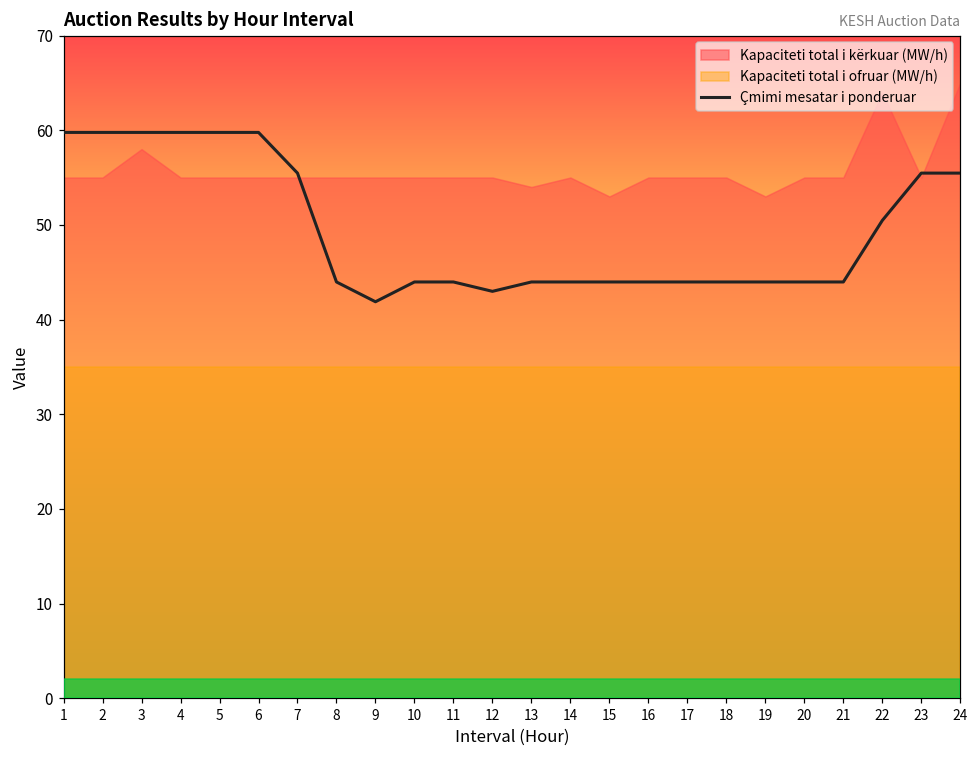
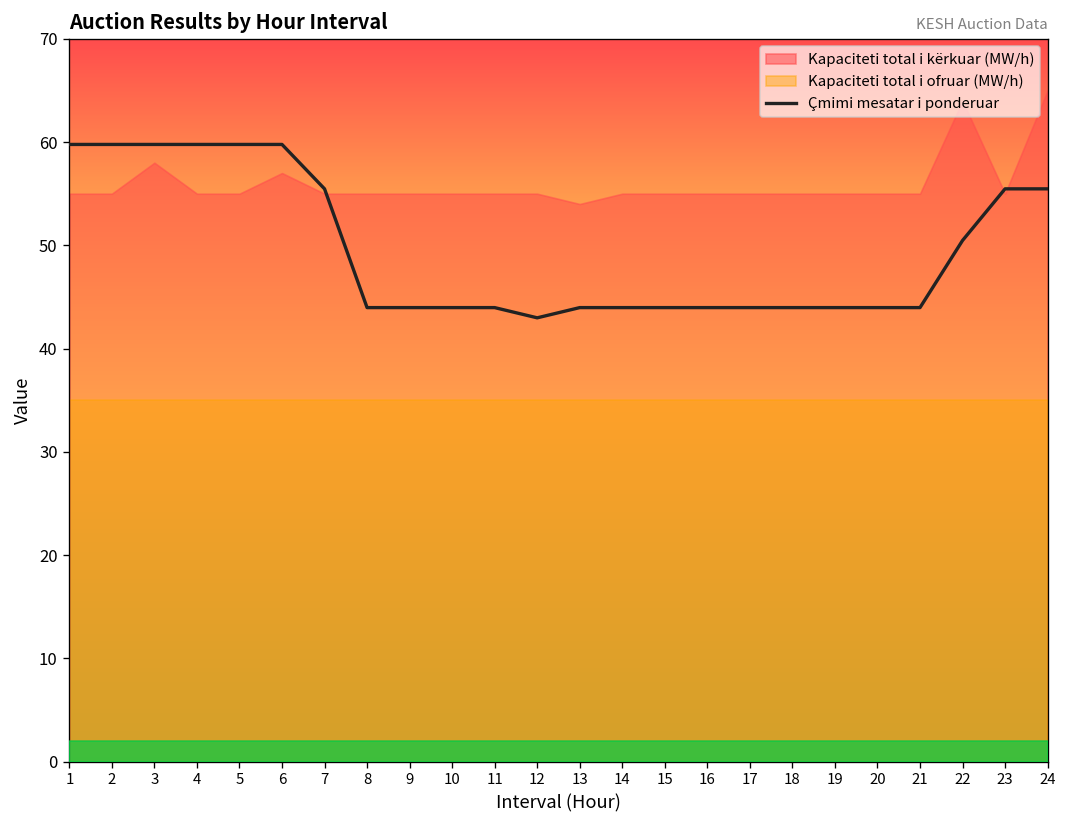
  {
    "Çmimi mesatar i ponderuar": {
      "1": 60,
      "2": 60,
      "3": 60,
      "4": 60,
      "5": 60,
      "6": 60,
      "7": 55,
      "8": 44,
-     "9": 42,
+     "9": 44,
      "10": 44,
      "11": 44,
      "12": 43,
      "13": 44,
      "14": 44,
      "15": 44,
      "16": 44,
      "17": 44,
      "18": 44,
      "19": 44,
      "20": 44,
      "21": 44,
      "22": 50,
      "23": 55,
      "24": 55
    },
    "Kapaciteti total i kërkuar (MW/h)": {
      "1": 55,
      "2": 55,
      "3": 58,
      "4": 55,
      "5": 55,
-     "6": 55,
+     "6": 57,
      "7": 55,
      "8": 55,
      "9": 55,
      "10": 55,
      "11": 55,
      "12": 55,
      "13": 54,
      "14": 55,
-     "15": 53,
+     "15": 55,
      "16": 55,
      "17": 55,
      "18": 55,
-     "19": 53,
+     "19": 55,
      "20": 55,
      "21": 55,
      "23": 55,
      "24": 65
    },
    "Kapaciteti total i ofruar (MW/h)": {
      "1": 35,
      "2": 35,
      "3": 35,
      "4": 35,
      "5": 35,
      "6": 35,
      "7": 35,
      "8": 35,
      "9": 35,
      "10": 35,
      "11": 35,
      "12": 35,
      "13": 35,
      "14": 35,
      "15": 35,
      "16": 35,
      "17": 35,
      "18": 35,
      "19": 35,
      "20": 35,
      "21": 35,
      "22": 35,
      "23": 35,
      "24": 35
    }
  }
